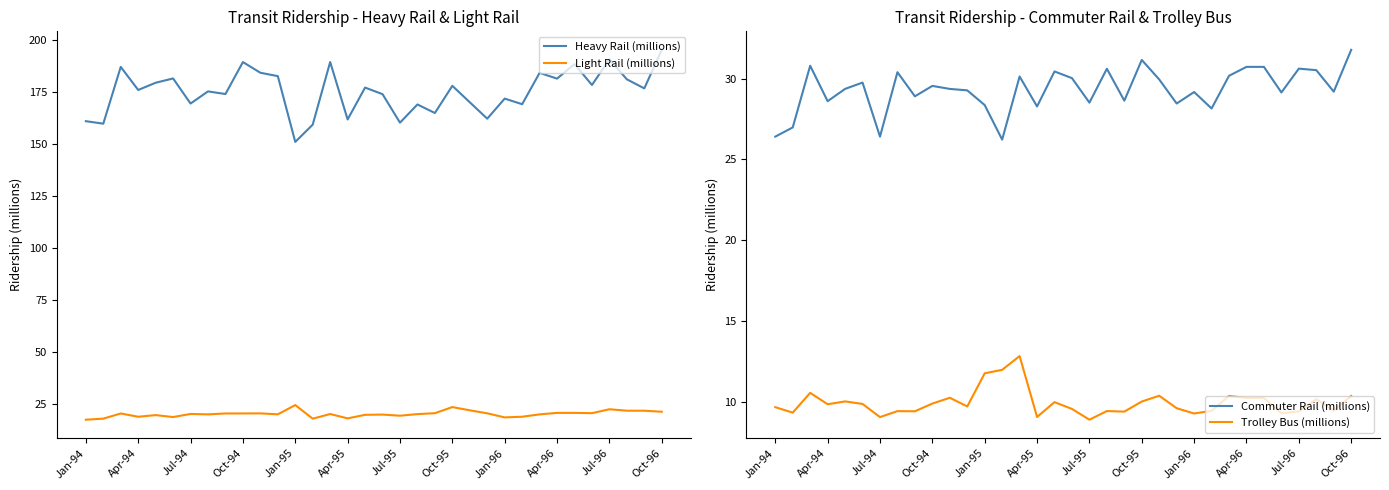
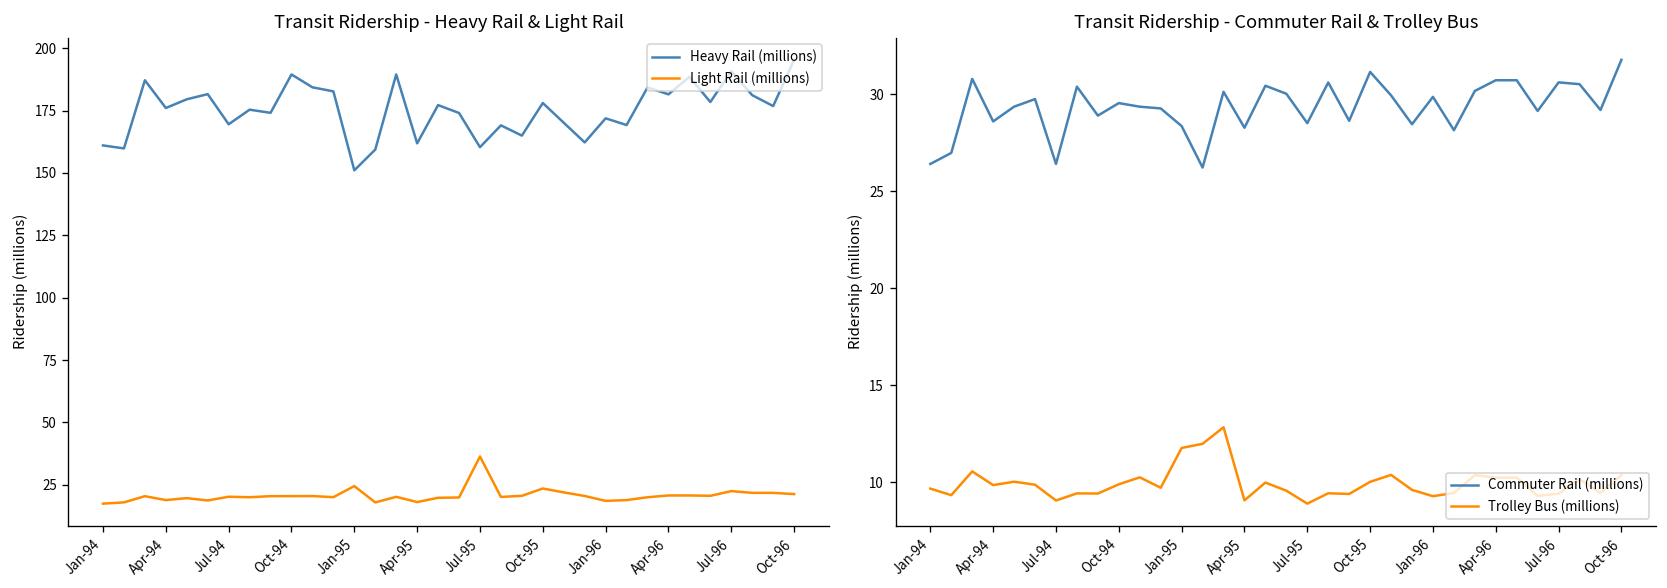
  {
    "Transit Ridership - Heavy Rail & Light Rail": {
      "Heavy Rail (millions)": {
        "Jan-94": 161,
        "Apr-94": 176,
        "Jul-94": 169,
        "Oct-94": 189,
        "Jan-95": 151,
        "Apr-95": 162,
        "Jul-95": 160,
        "Oct-95": 178,
        "Jan-96": 172,
        "Apr-96": 181
      },
      "Light Rail (millions)": {
        "Jan-94": 17,
        "Apr-94": 19,
        "Jul-94": 20,
        "Oct-94": 20,
        "Jan-95": 24,
        "Apr-95": 18,
-       "Jul-95": 19,
+       "Jul-95": 36,
        "Oct-95": 24,
        "Jan-96": 19,
        "Apr-96": 21,
        "Jul-96": 22,
        "Oct-96": 21
      }
    },
    "Transit Ridership - Commuter Rail & Trolley Bus": {
      "Commuter Rail (millions)": {
        "Jan-94": 26.4,
        "Apr-94": 28.6,
        "Jul-94": 26.4,
        "Oct-94": 29.5,
        "Jan-95": 28.4,
        "Apr-95": 28.3,
        "Jul-95": 28.5,
        "Oct-95": 31.2,
-       "Jan-96": 29.2,
+       "Jan-96": 29.9,
        "Apr-96": 30.7,
        "Jul-96": 30.6,
        "Oct-96": 31.8
      },
      "Trolley Bus (millions)": {
        "Jan-94": 9.7,
        "Apr-94": 9.9,
        "Jul-94": 9.1,
        "Oct-94": 9.9,
        "Jan-95": 11.8,
        "Apr-95": 9.1,
        "Jul-95": 8.9,
        "Oct-95": 10.0,
        "Jan-96": 9.3,
        "Oct-96": 10.4
      }
    }
  }
